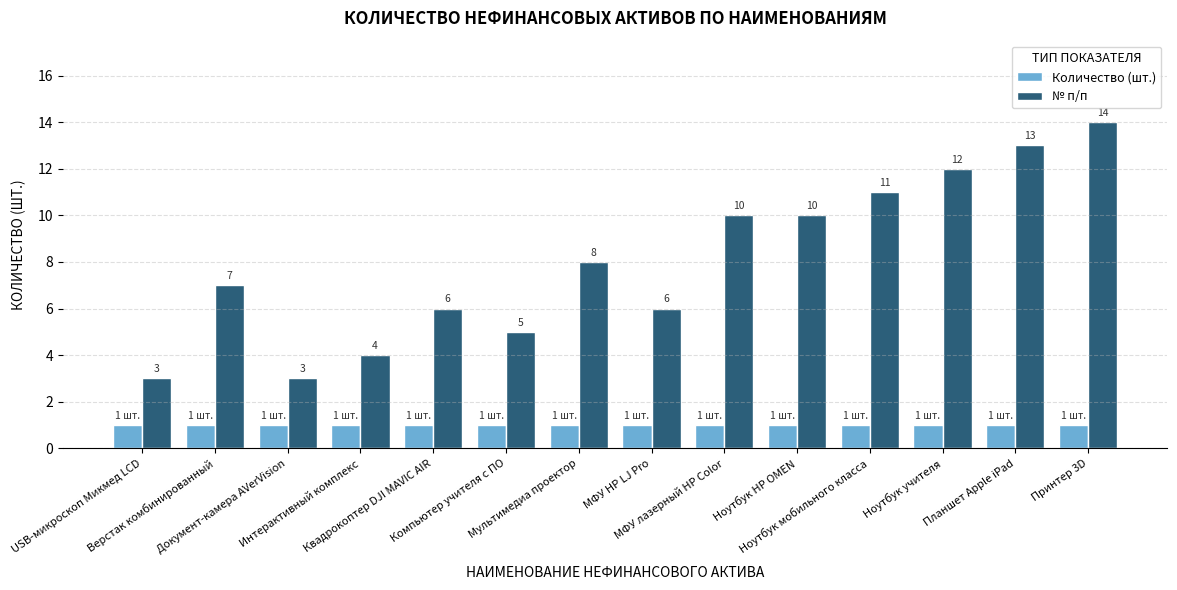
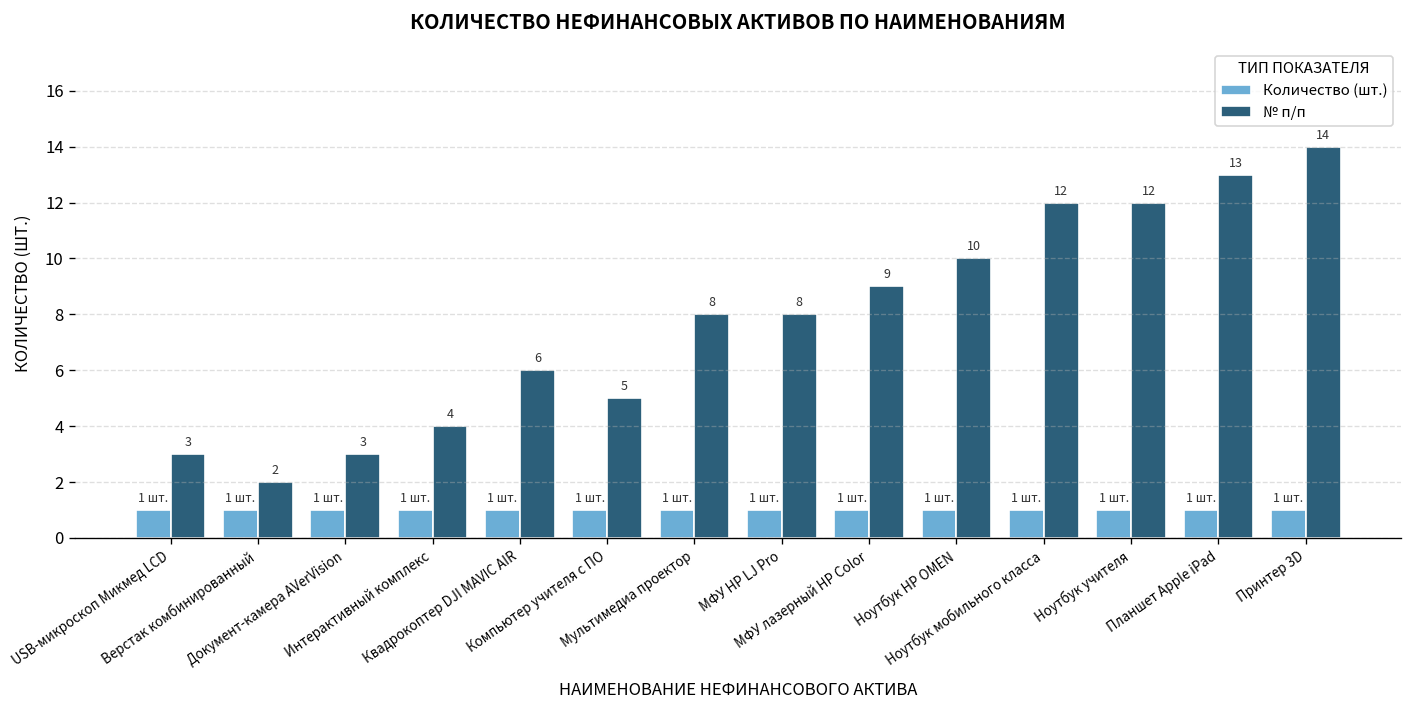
  {
    "Количество (шт.)": {
      "USB-микроскоп Микмед LCD": 1,
      "Верстак комбинированный": 1,
      "Документ-камера AVerVision": 1,
      "Интерактивный комплекс": 1,
      "Квадрокоптер DJI MAVIC AIR": 1,
      "Компьютер учителя с ПО": 1,
      "Мультимедиа проектор": 1,
      "МФУ HP LJ Pro": 1,
      "МФУ лазерный HP Color": 1,
      "Ноутбук HP OMEN": 1,
      "Ноутбук мобильного класса": 1,
      "Ноутбук учителя": 1,
      "Планшет Apple iPad": 1,
      "Принтер 3D": 1
    },
    "№ п/п": {
      "USB-микроскоп Микмед LCD": 3,
-     "Верстак комбинированный": 7,
+     "Верстак комбинированный": 2,
      "Документ-камера AVerVision": 3,
      "Интерактивный комплекс": 4,
      "Квадрокоптер DJI MAVIC AIR": 6,
      "Компьютер учителя с ПО": 5,
      "Мультимедиа проектор": 8,
-     "МФУ HP LJ Pro": 6,
-     "МФУ лазерный HP Color": 10,
+     "МФУ HP LJ Pro": 8,
+     "МФУ лазерный HP Color": 9,
      "Ноутбук HP OMEN": 10,
-     "Ноутбук мобильного класса": 11,
+     "Ноутбук мобильного класса": 12,
      "Ноутбук учителя": 12,
      "Планшет Apple iPad": 13
    }
  }
